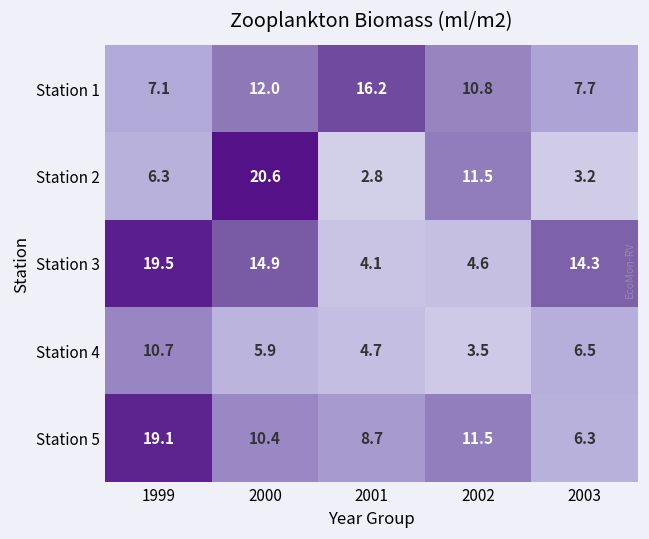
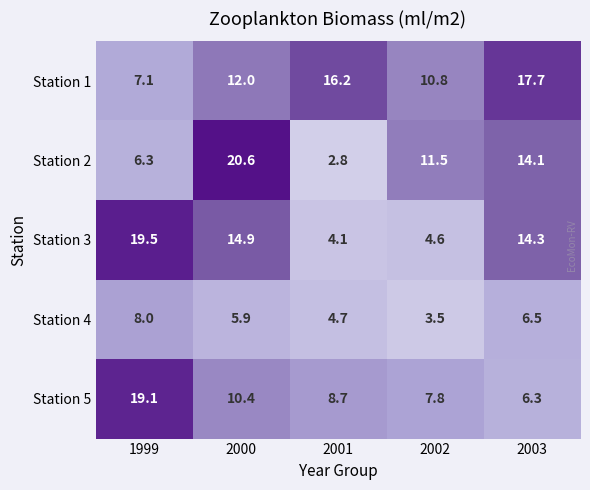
  {
    "Station 1": {
      "1999": 7.1,
      "2000": 12.0,
      "2001": 16.2,
      "2002": 10.8,
-     "2003": 7.7
+     "2003": 17.7
    },
    "Station 2": {
      "1999": 6.3,
      "2000": 20.6,
      "2001": 2.8,
      "2002": 11.5,
-     "2003": 3.2
+     "2003": 14.1
    },
    "Station 3": {
      "1999": 19.5,
      "2000": 14.9,
      "2001": 4.1,
      "2002": 4.6,
      "2003": 14.3
    },
    "Station 4": {
-     "1999": 10.7,
+     "1999": 8.0,
      "2000": 5.9,
      "2001": 4.7,
      "2002": 3.5,
      "2003": 6.5
    },
    "Station 5": {
      "1999": 19.1,
      "2000": 10.4,
      "2001": 8.7,
-     "2002": 11.5,
+     "2002": 7.8,
      "2003": 6.3
    }
  }
